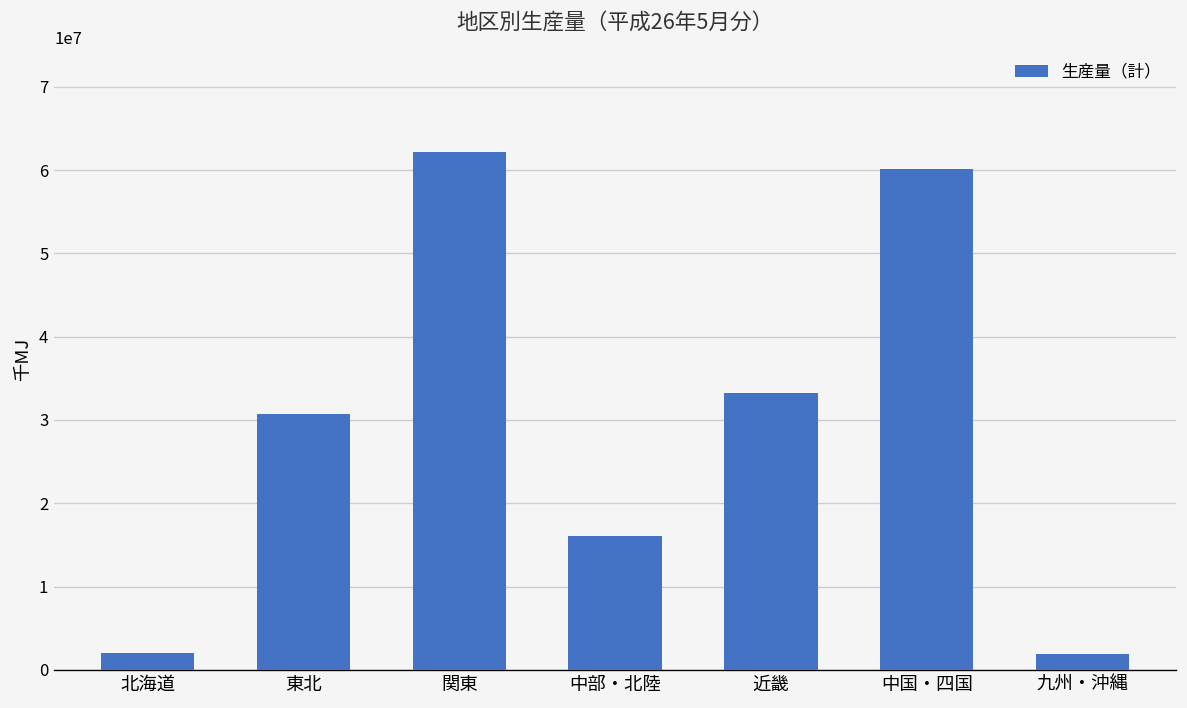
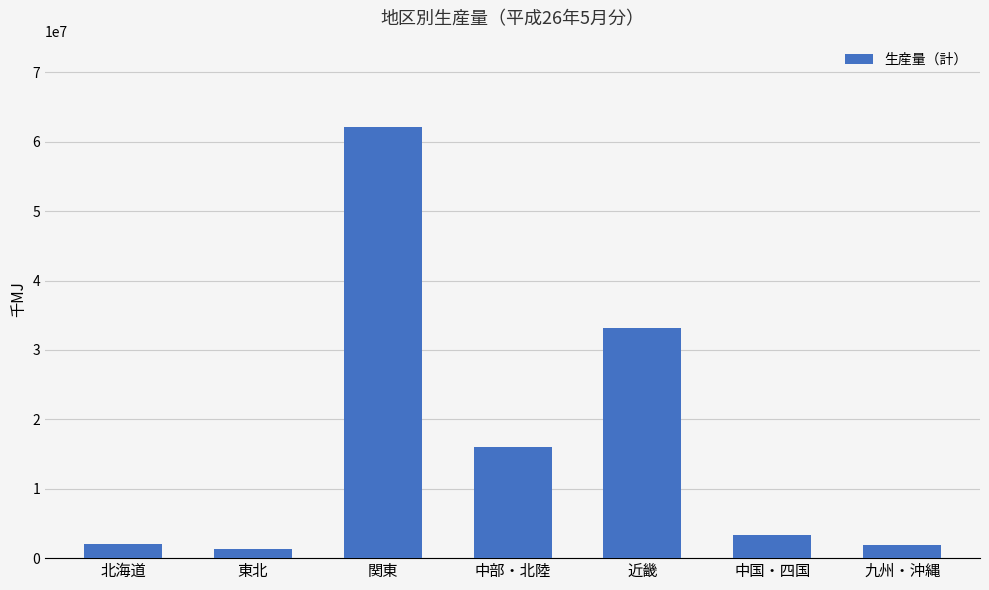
  {
    "北海道": 2000000,
-   "東北": 31000000,
+   "東北": 1000000,
    "関東": 62000000,
    "中部・北陸": 16000000,
    "近畿": 33000000,
-   "中国・四国": 60000000,
+   "中国・四国": 3000000,
    "九州・沖縄": 2000000
  }
